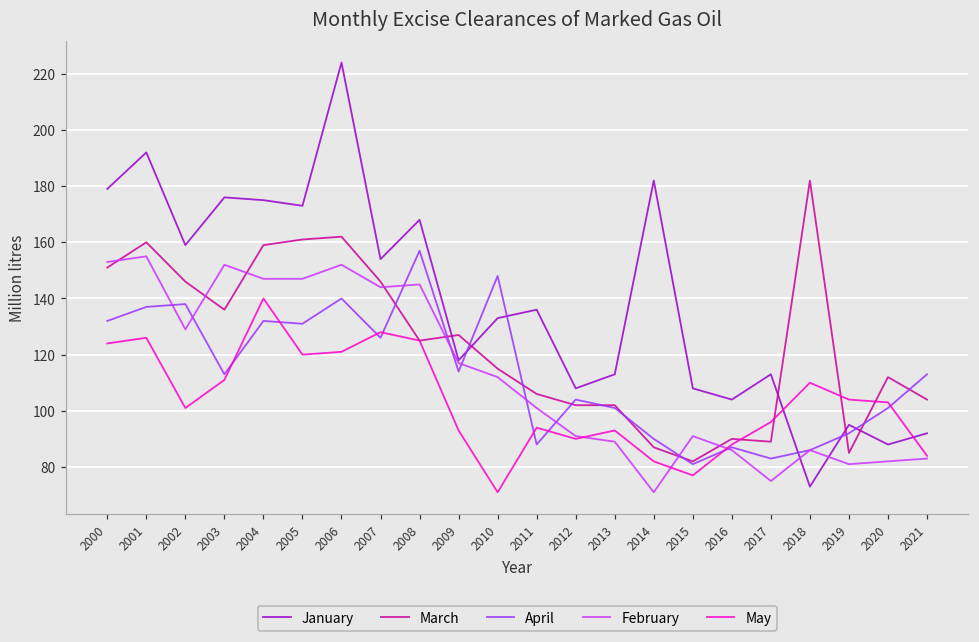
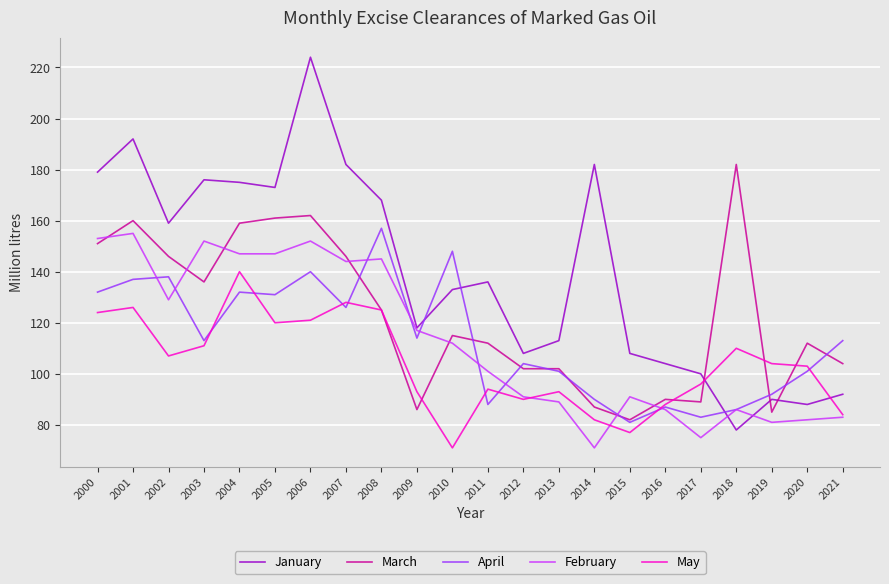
  {
    "January": {
      "2000": 179,
      "2001": 192,
      "2002": 159,
      "2003": 176,
      "2004": 175,
      "2005": 173,
      "2006": 224,
-     "2007": 154,
+     "2007": 182,
      "2008": 168,
      "2010": 133,
      "2011": 136,
      "2012": 108,
      "2013": 113,
      "2014": 182,
      "2015": 108,
      "2016": 104,
-     "2017": 113,
-     "2018": 73,
-     "2019": 95,
+     "2017": 100,
+     "2018": 78,
+     "2019": 90,
      "2020": 88,
      "2021": 92
    },
    "March": {
      "2000": 151,
      "2001": 160,
      "2002": 146,
      "2003": 136,
      "2004": 159,
      "2005": 161,
      "2006": 162,
      "2007": 146,
-     "2009": 127,
+     "2009": 86,
      "2010": 115,
-     "2011": 106,
+     "2011": 112,
      "2012": 102,
      "2013": 102,
      "2014": 87,
      "2016": 90,
      "2017": 89,
      "2018": 182,
      "2019": 85,
      "2020": 112,
      "2021": 104
    },
    "May": {
      "2000": 124,
      "2001": 126,
-     "2002": 101,
+     "2002": 107,
      "2003": 111,
      "2004": 140,
      "2005": 120,
      "2006": 121,
      "2007": 128,
      "2009": 93,
      "2010": 71,
      "2011": 94,
      "2013": 93,
      "2014": 82,
      "2015": 77,
      "2017": 96,
      "2018": 110,
      "2019": 104,
      "2020": 103
    }
  }
